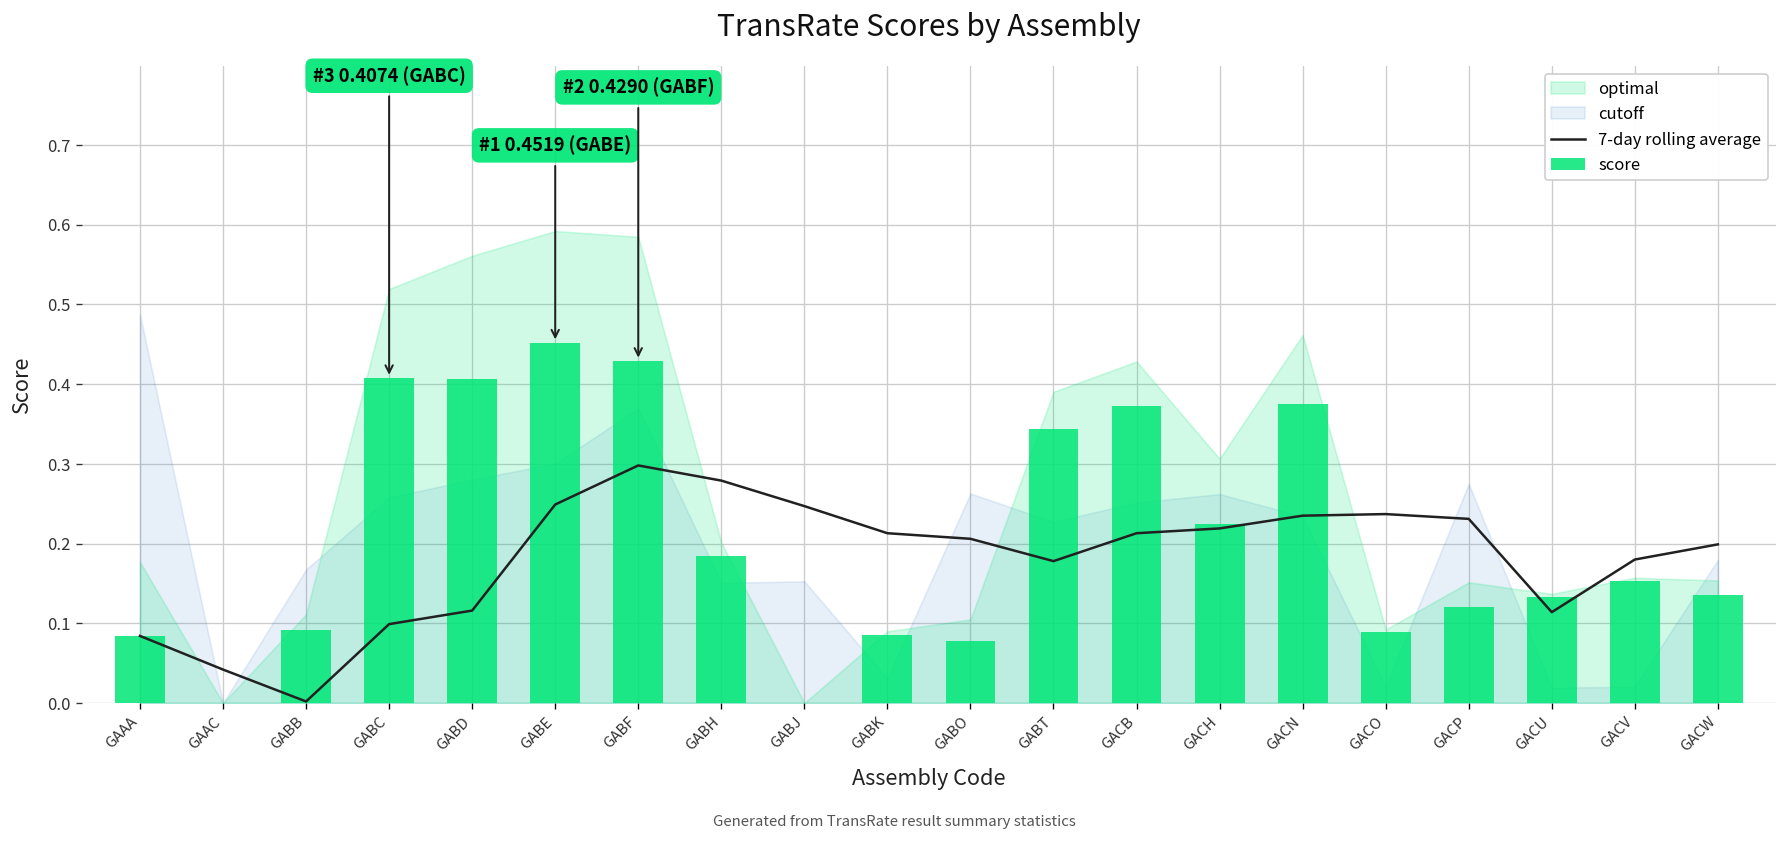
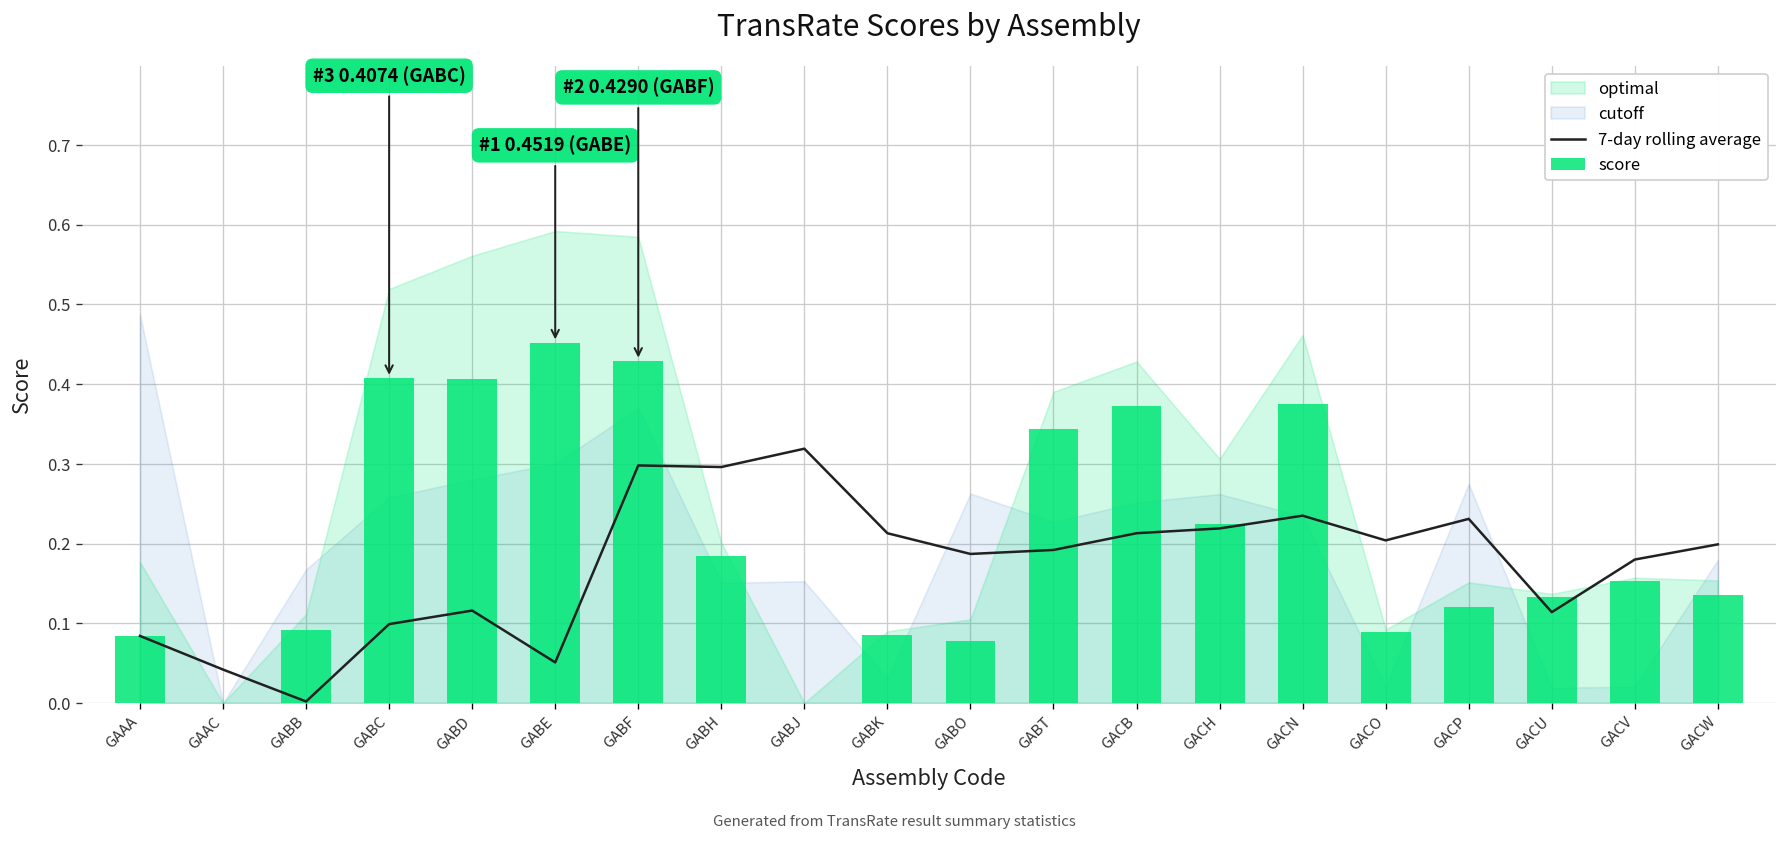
  {
    "7-day rolling average": {
      "GAAA": 0.08,
      "GAAC": 0.04,
      "GABB": 0.00,
      "GABC": 0.10,
      "GABD": 0.12,
-     "GABE": 0.25,
+     "GABE": 0.05,
      "GABF": 0.30,
-     "GABH": 0.28,
-     "GABJ": 0.25,
+     "GABH": 0.30,
+     "GABJ": 0.32,
      "GABK": 0.21,
-     "GABO": 0.21,
-     "GABT": 0.18,
+     "GABO": 0.19,
+     "GABT": 0.19,
      "GACB": 0.21,
      "GACH": 0.22,
-     "GACO": 0.24,
+     "GACO": 0.20,
      "GACP": 0.23,
      "GACU": 0.11,
      "GACV": 0.18,
      "GACW": 0.20
    }
  }
